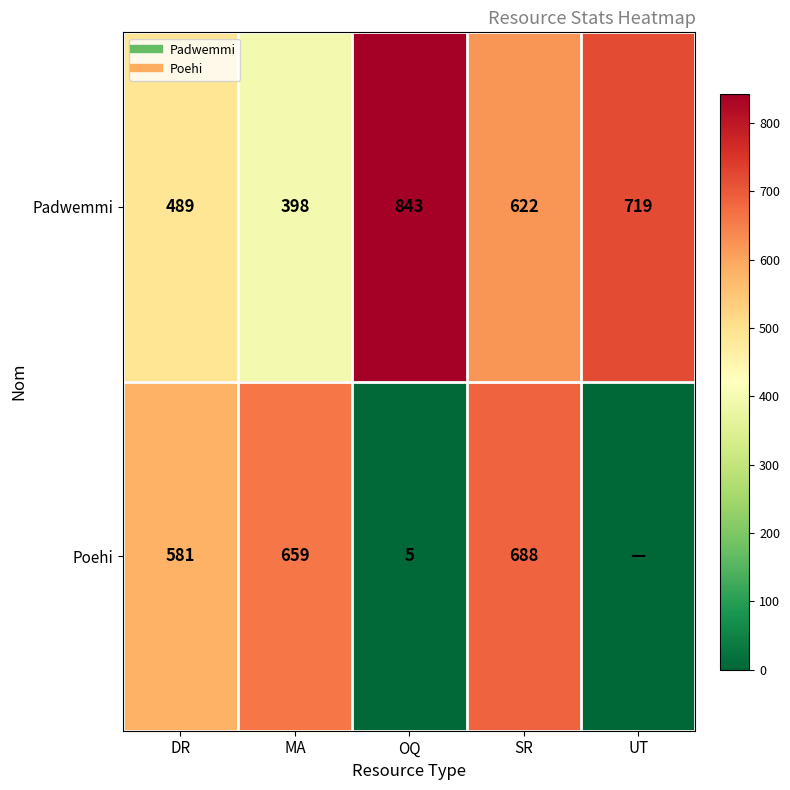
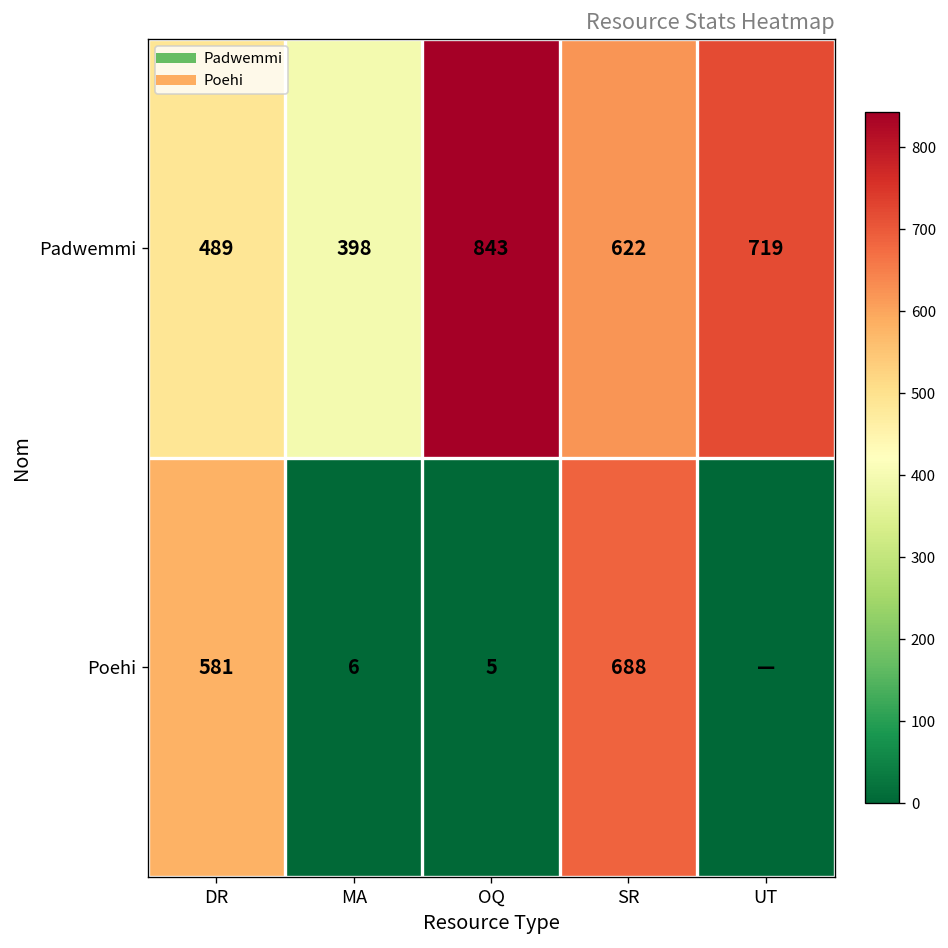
  {
    "Padwemmi": {
      "DR": 489,
      "MA": 398,
      "OQ": 843,
      "SR": 622,
      "UT": 719
    },
    "Poehi": {
      "DR": 581,
-     "MA": 659,
+     "MA": 6,
      "OQ": 5,
      "SR": 688
    }
  }
